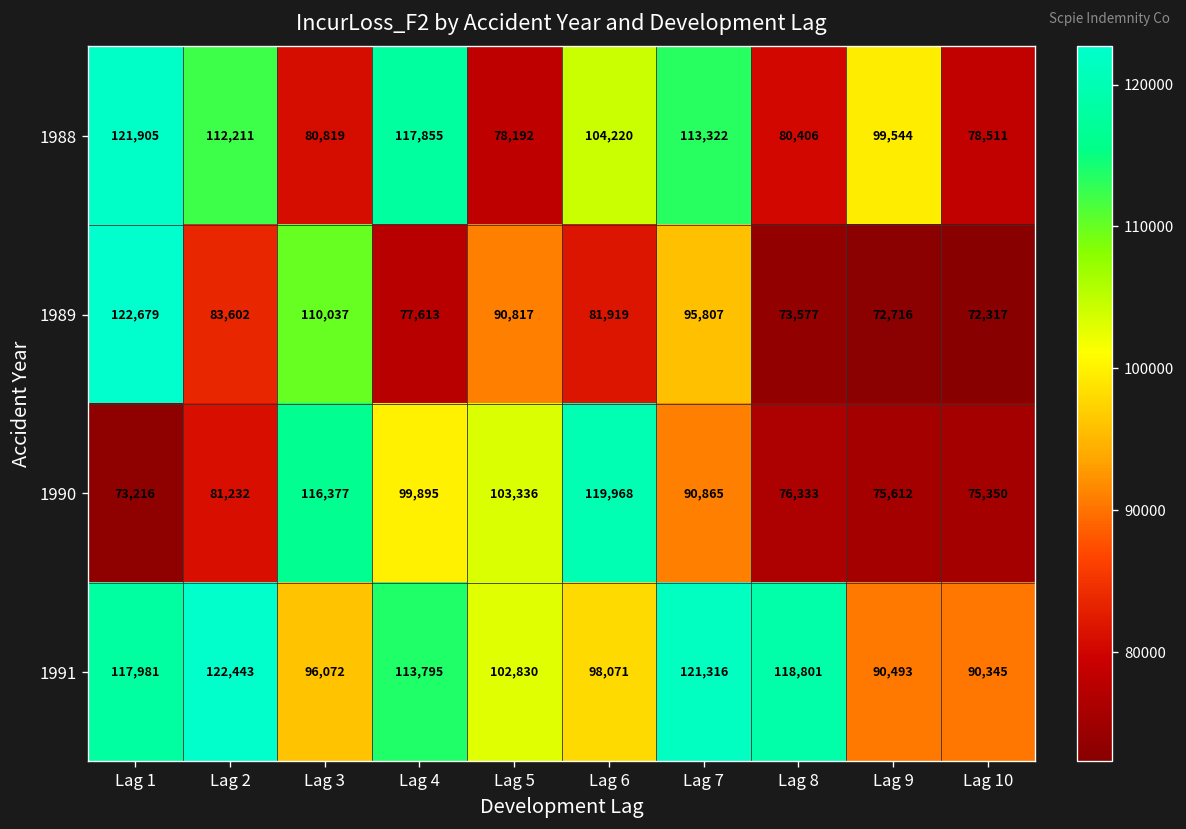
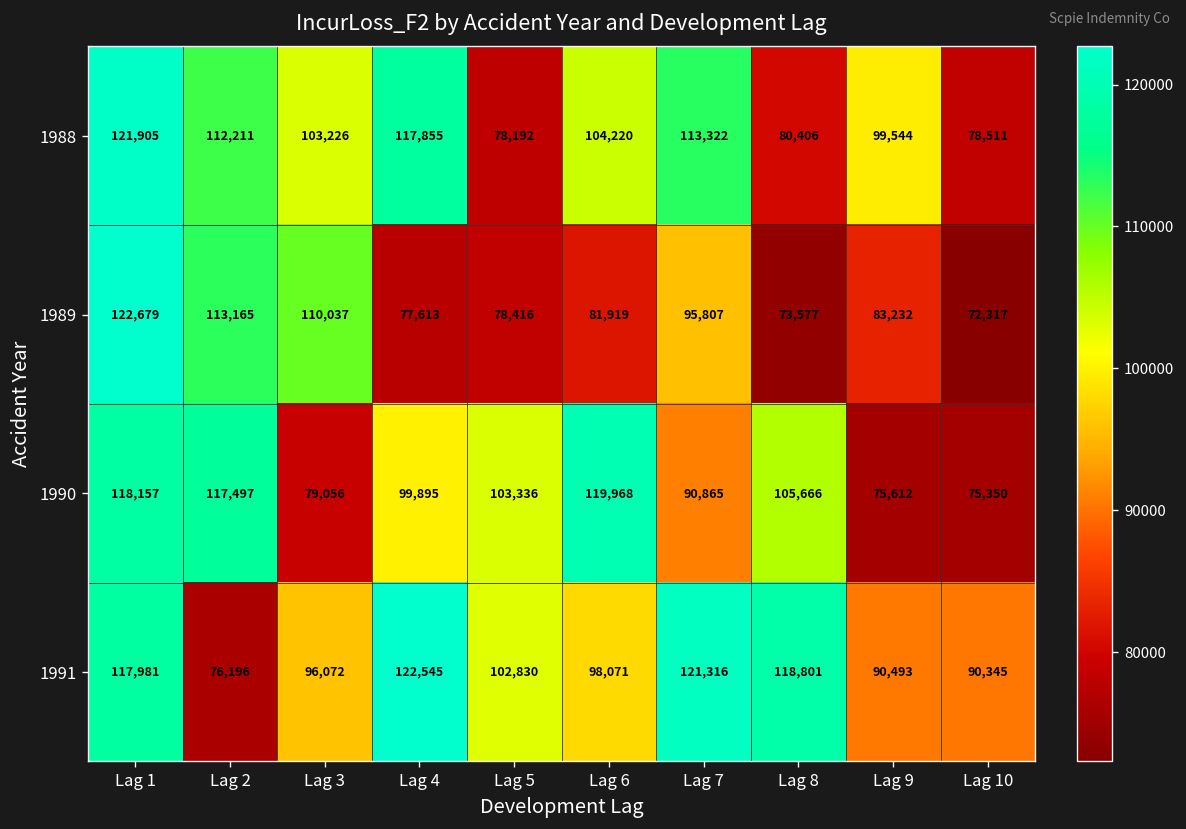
  {
    "1988": {
      "Lag 1": "121,905",
      "Lag 2": "112,211",
-     "Lag 3": "80,819",
+     "Lag 3": "103,226",
      "Lag 4": "117,855",
      "Lag 5": "78,192",
      "Lag 6": "104,220",
      "Lag 7": "113,322",
      "Lag 8": "80,406",
      "Lag 9": "99,544",
      "Lag 10": "78,511"
    },
    "1989": {
      "Lag 1": "122,679",
-     "Lag 2": "83,602",
+     "Lag 2": "113,165",
      "Lag 3": "110,037",
      "Lag 4": "77,613",
-     "Lag 5": "90,817",
+     "Lag 5": "78,416",
      "Lag 6": "81,919",
      "Lag 7": "95,807",
      "Lag 8": "73,577",
-     "Lag 9": "72,716",
+     "Lag 9": "83,232",
      "Lag 10": "72,317"
    },
    "1990": {
-     "Lag 1": "73,216",
-     "Lag 2": "81,232",
-     "Lag 3": "116,377",
+     "Lag 1": "118,157",
+     "Lag 2": "117,497",
+     "Lag 3": "79,056",
      "Lag 4": "99,895",
      "Lag 5": "103,336",
      "Lag 6": "119,968",
      "Lag 7": "90,865",
-     "Lag 8": "76,333",
+     "Lag 8": "105,666",
      "Lag 9": "75,612",
      "Lag 10": "75,350"
    },
    "1991": {
      "Lag 1": "117,981",
-     "Lag 2": "122,443",
+     "Lag 2": "76,196",
      "Lag 3": "96,072",
-     "Lag 4": "113,795",
+     "Lag 4": "122,545",
      "Lag 5": "102,830",
      "Lag 6": "98,071",
      "Lag 7": "121,316",
      "Lag 8": "118,801",
      "Lag 9": "90,493",
      "Lag 10": "90,345"
    }
  }
